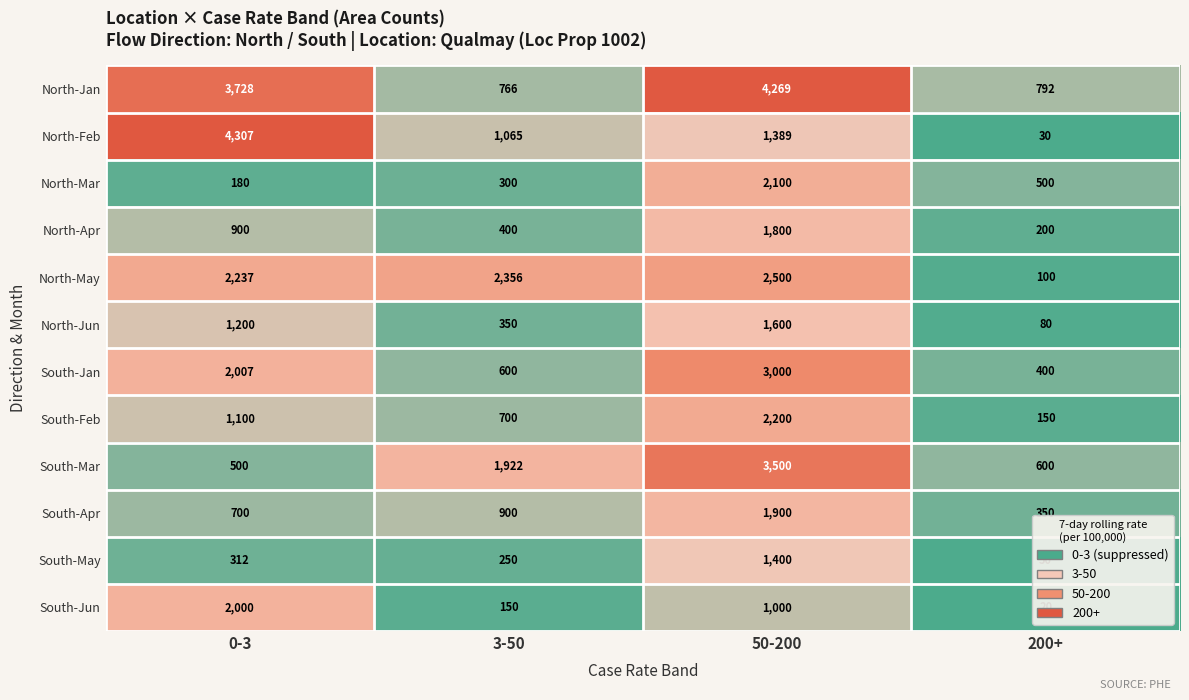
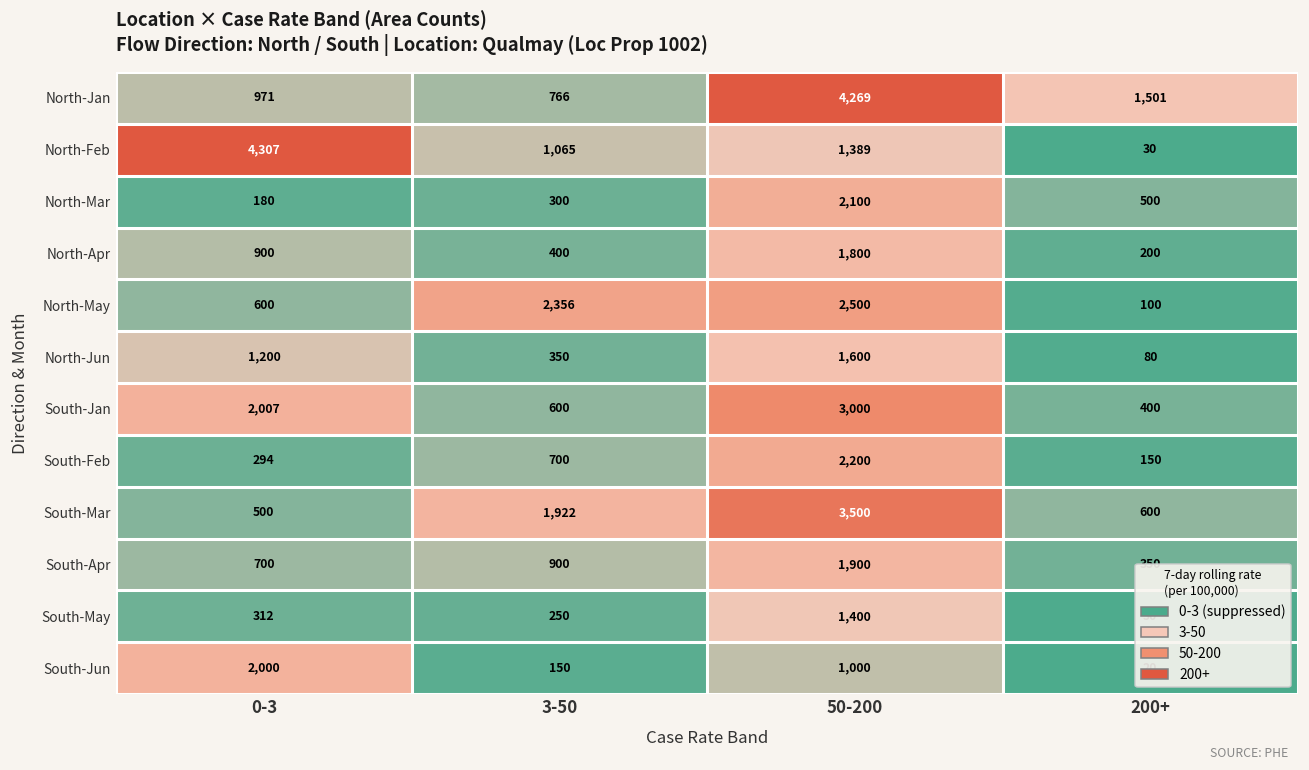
  {
    "North-Jan": {
-     "0-3": "3,728",
+     "0-3": "971",
      "3-50": "766",
      "50-200": "4,269",
-     "200+": "792"
+     "200+": "1,501"
    },
    "North-Feb": {
      "0-3": "4,307",
      "3-50": "1,065",
      "50-200": "1,389",
      "200+": "30"
    },
    "North-Mar": {
      "0-3": "180",
      "3-50": "300",
      "50-200": "2,100",
      "200+": "500"
    },
    "North-Apr": {
      "0-3": "900",
      "3-50": "400",
      "50-200": "1,800",
      "200+": "200"
    },
    "North-May": {
-     "0-3": "2,237",
+     "0-3": "600",
      "3-50": "2,356",
      "50-200": "2,500",
      "200+": "100"
    },
    "North-Jun": {
      "0-3": "1,200",
      "3-50": "350",
      "50-200": "1,600",
      "200+": "80"
    },
    "South-Jan": {
      "0-3": "2,007",
      "3-50": "600",
      "50-200": "3,000",
      "200+": "400"
    },
    "South-Feb": {
-     "0-3": "1,100",
+     "0-3": "294",
      "3-50": "700",
      "50-200": "2,200",
      "200+": "150"
    },
    "South-Mar": {
      "0-3": "500",
      "3-50": "1,922",
      "50-200": "3,500",
      "200+": "600"
    },
    "South-Apr": {
      "0-3": "700",
      "3-50": "900",
      "50-200": "1,900"
    },
    "South-May": {
      "0-3": "312",
      "3-50": "250",
      "50-200": "1,400"
    },
    "South-Jun": {
      "0-3": "2,000",
      "3-50": "150",
      "50-200": "1,000"
    }
  }
